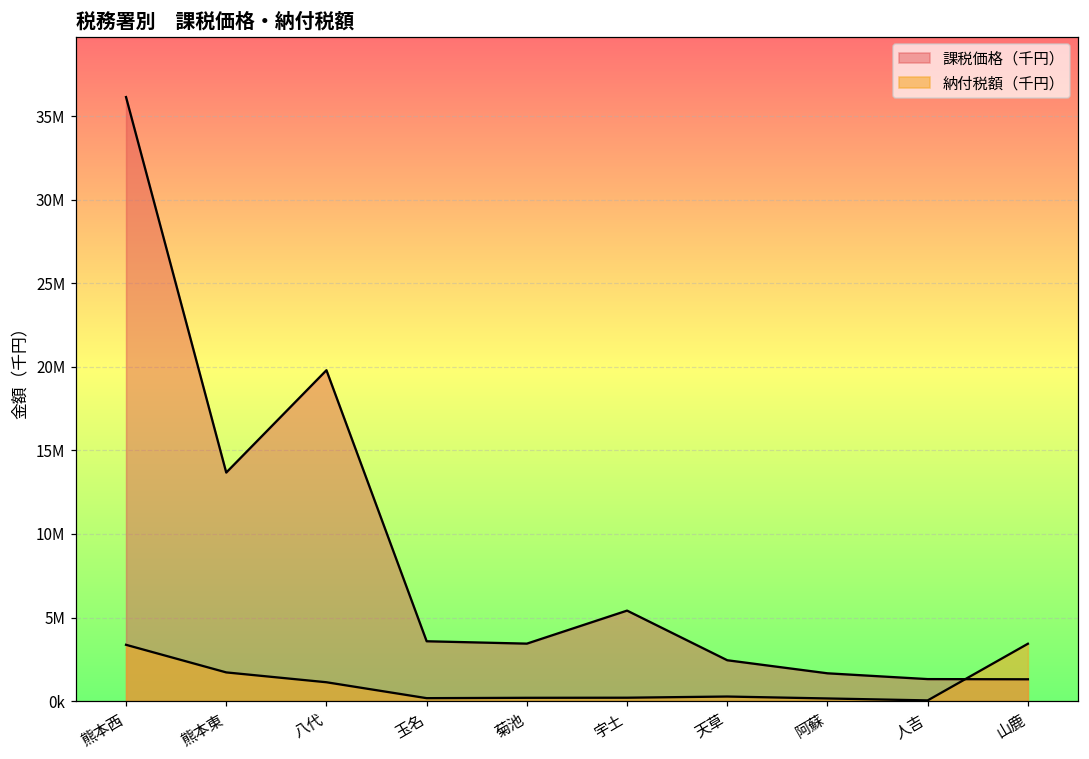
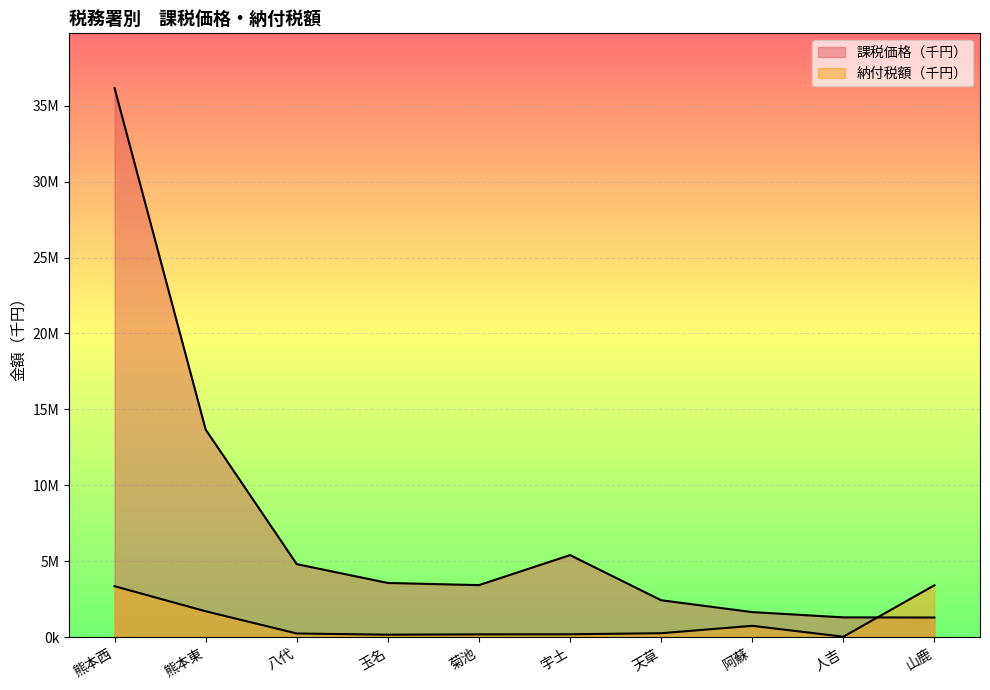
  {
    "課税価格（千円）": {
      "熊本西": 36100000,
      "熊本東": 13700000,
-     "八代": 19800000,
+     "八代": 4800000,
      "玉名": 3600000,
      "菊池": 3400000,
      "宇土": 5400000,
      "天草": 2400000,
      "阿蘇": 1700000,
      "人吉": 1300000,
      "山鹿": 1300000
    },
    "納付税額（千円）": {
      "熊本西": 3400000,
      "熊本東": 1700000,
-     "八代": 1100000,
+     "八代": 300000,
      "玉名": 200000,
      "菊池": 200000,
      "宇土": 200000,
      "天草": 300000,
-     "阿蘇": 200000,
+     "阿蘇": 800000,
      "人吉": 0,
      "山鹿": 3400000
    }
  }
